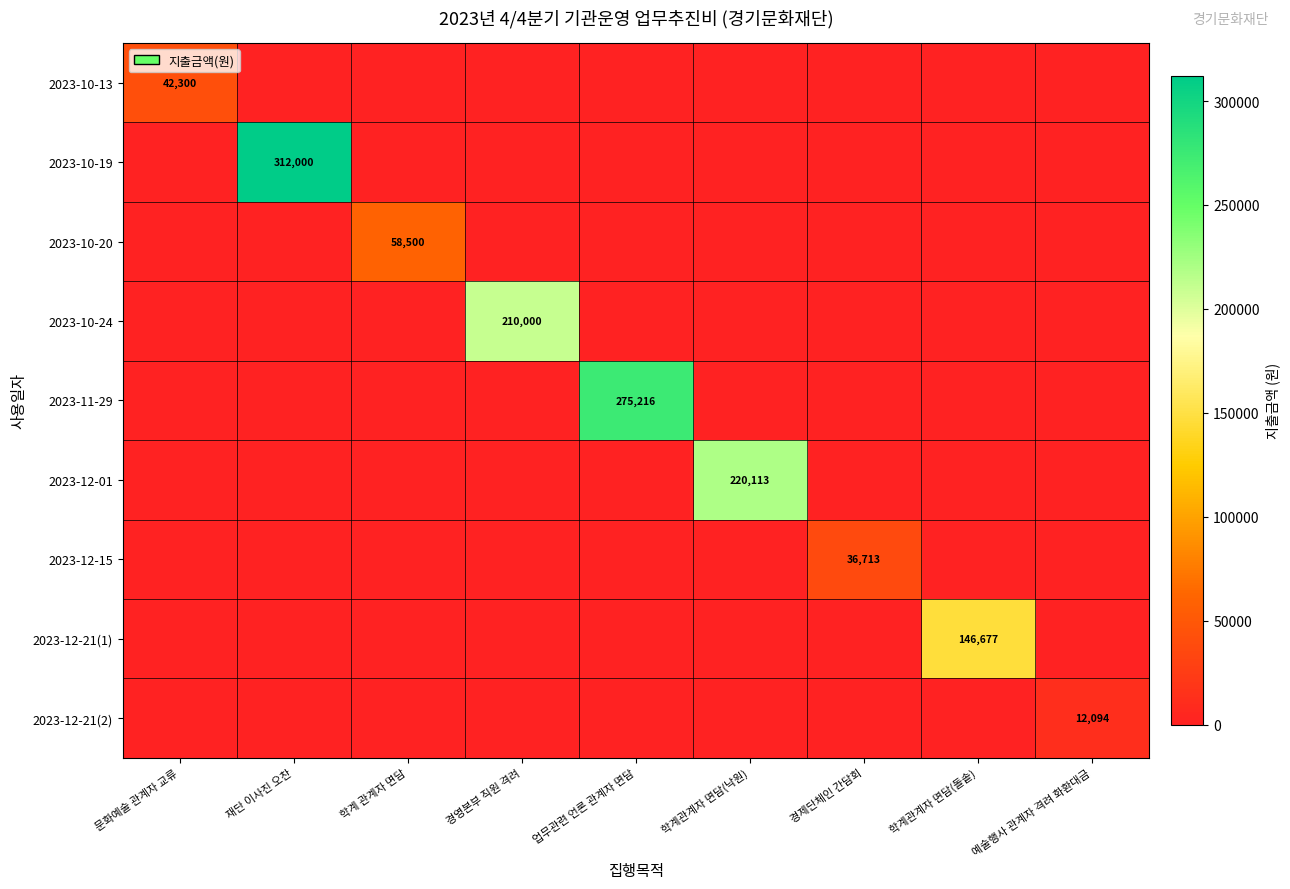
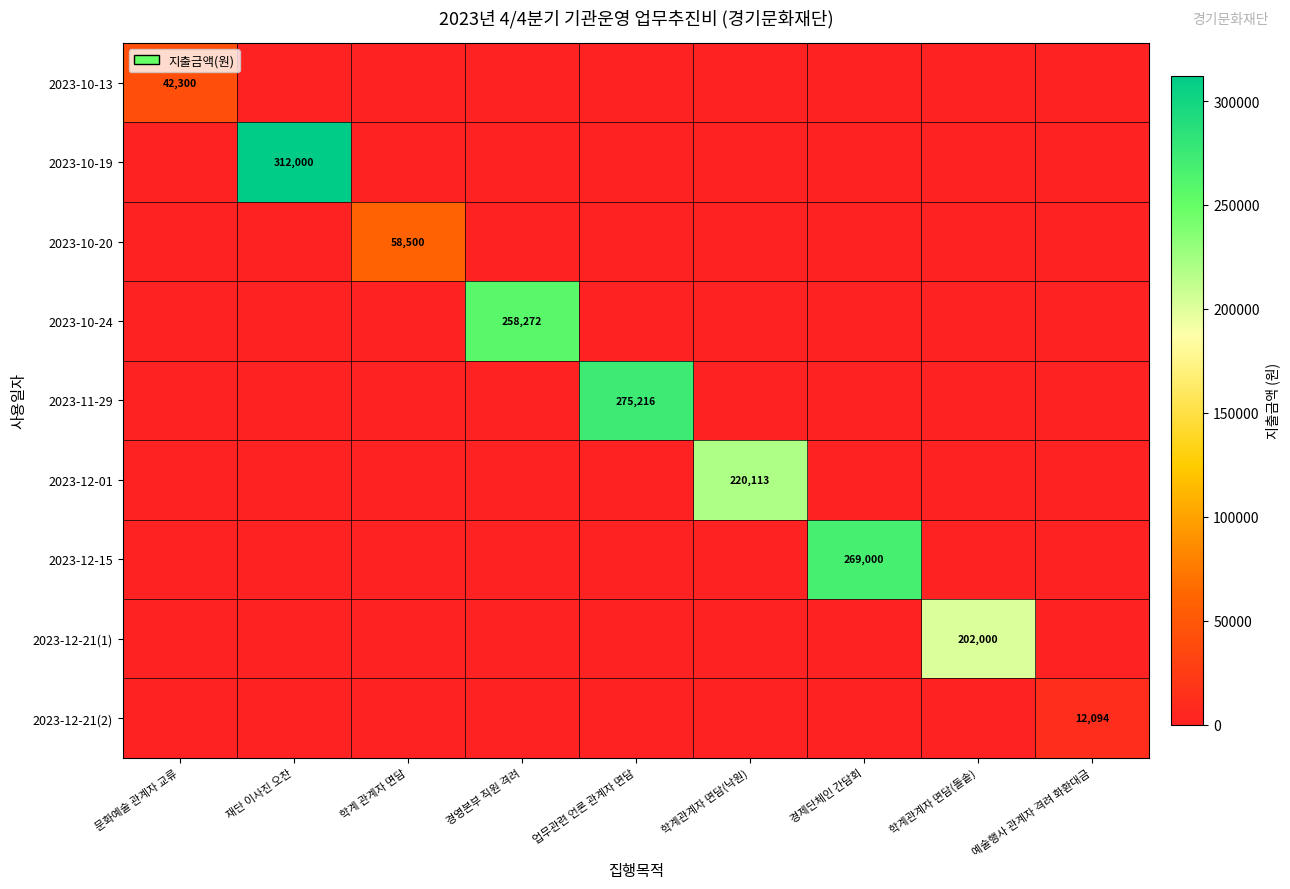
  {
    "2023-10-13": {
      "문화예술 관계자 교류": "42,300"
    },
    "2023-10-19": {
      "재단 이사진 오찬": "312,000"
    },
    "2023-10-20": {
      "학계 관계자 면담": "58,500"
    },
    "2023-10-24": {
-     "경영본부 직원 격려": "210,000"
+     "경영본부 직원 격려": "258,272"
    },
    "2023-11-29": {
      "업무관련 언론 관계자 면담": "275,216"
    },
    "2023-12-01": {
      "학계관계자 면담(낙원)": "220,113"
    },
    "2023-12-15": {
-     "경제단체인 간담회": "36,713"
+     "경제단체인 간담회": "269,000"
    },
    "2023-12-21(1)": {
-     "학계관계자 면담(돌솥)": "146,677"
+     "학계관계자 면담(돌솥)": "202,000"
    },
    "2023-12-21(2)": {
      "예술행사 관계자 격려 화환대금": "12,094"
    }
  }
